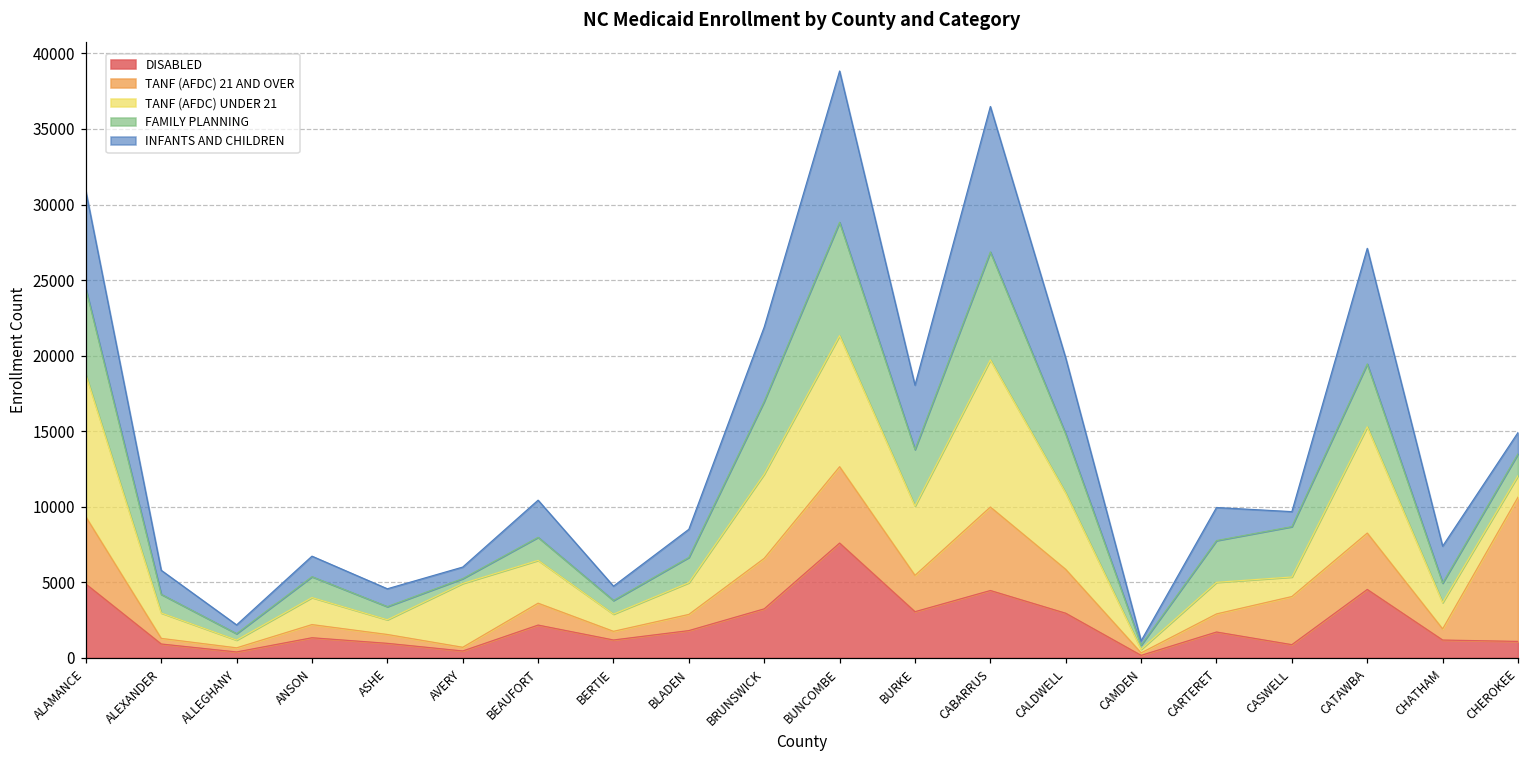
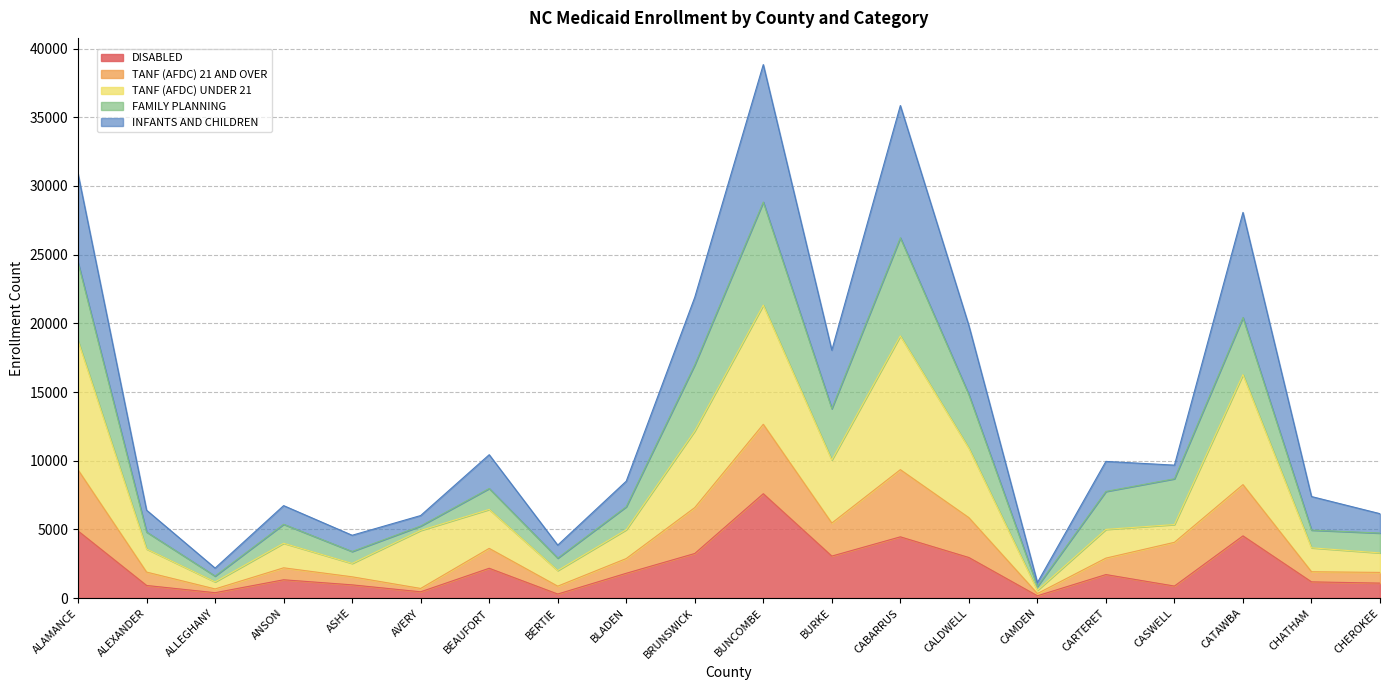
  {
    "DISABLED": {
      "ALAMANCE": 4900,
      "ALEXANDER": 900,
      "ALLEGHANY": 400,
      "ANSON": 1300,
      "ASHE": 1000,
      "AVERY": 500,
      "BEAUFORT": 2200,
-     "BERTIE": 1200,
+     "BERTIE": 300,
      "BLADEN": 1800,
      "BRUNSWICK": 3200,
      "BUNCOMBE": 7600,
      "BURKE": 3100,
      "CABARRUS": 4500,
      "CALDWELL": 3000,
      "CARTERET": 1700,
      "CASWELL": 900,
      "CATAWBA": 4500,
      "CHATHAM": 1200,
      "CHEROKEE": 1100
    },
    "TANF (AFDC) 21 AND OVER": {
      "ALAMANCE": 4400,
-     "ALEXANDER": 400,
+     "ALEXANDER": 1000,
      "ALLEGHANY": 300,
      "ANSON": 900,
      "ASHE": 600,
      "AVERY": 200,
      "BEAUFORT": 1400,
      "BERTIE": 600,
      "BLADEN": 1100,
      "BRUNSWICK": 3300,
      "BUNCOMBE": 5100,
      "BURKE": 2400,
-     "CABARRUS": 5500,
+     "CABARRUS": 4900,
      "CALDWELL": 2900,
      "CARTERET": 1200,
      "CASWELL": 3200,
      "CATAWBA": 3700,
      "CHATHAM": 700,
-     "CHEROKEE": 9500
+     "CHEROKEE": 800
    },
    "TANF (AFDC) UNDER 21": {
      "ALAMANCE": 9400,
      "ALEXANDER": 1700,
      "ALLEGHANY": 500,
      "ANSON": 1800,
      "ASHE": 1000,
      "AVERY": 4200,
      "BEAUFORT": 2800,
      "BERTIE": 1100,
      "BLADEN": 2100,
      "BRUNSWICK": 5600,
      "BUNCOMBE": 8700,
      "BURKE": 4600,
      "CABARRUS": 9700,
      "CALDWELL": 5100,
      "CAMDEN": 200,
      "CARTERET": 2100,
      "CASWELL": 1300,
-     "CATAWBA": 7000,
+     "CATAWBA": 8000,
      "CHATHAM": 1700,
      "CHEROKEE": 1400
    },
    "FAMILY PLANNING": {
      "ALAMANCE": 5700,
      "ALEXANDER": 1200,
      "ALLEGHANY": 400,
      "ANSON": 1400,
      "ASHE": 900,
      "AVERY": 300,
      "BEAUFORT": 1500,
      "BERTIE": 900,
      "BLADEN": 1700,
      "BRUNSWICK": 4800,
      "BUNCOMBE": 7500,
      "BURKE": 3700,
      "CABARRUS": 7100,
      "CALDWELL": 3900,
      "CAMDEN": 300,
      "CARTERET": 2800,
      "CASWELL": 3300,
      "CATAWBA": 4200,
      "CHATHAM": 1300,
      "CHEROKEE": 1400
    },
    "INFANTS AND CHILDREN": {
      "ALAMANCE": 6400,
      "ALEXANDER": 1600,
      "ALLEGHANY": 600,
      "ANSON": 1400,
      "ASHE": 1200,
      "AVERY": 800,
      "BEAUFORT": 2500,
      "BERTIE": 900,
      "BLADEN": 1900,
      "BRUNSWICK": 4900,
      "BUNCOMBE": 10000,
      "BURKE": 4300,
      "CABARRUS": 9600,
      "CALDWELL": 5000,
      "CAMDEN": 300,
      "CARTERET": 2200,
      "CASWELL": 1000,
      "CATAWBA": 7700,
      "CHATHAM": 2400,
      "CHEROKEE": 1400
    }
  }
